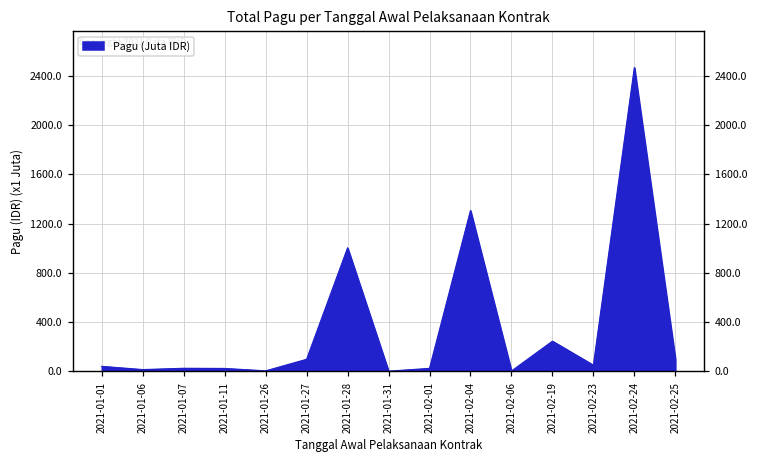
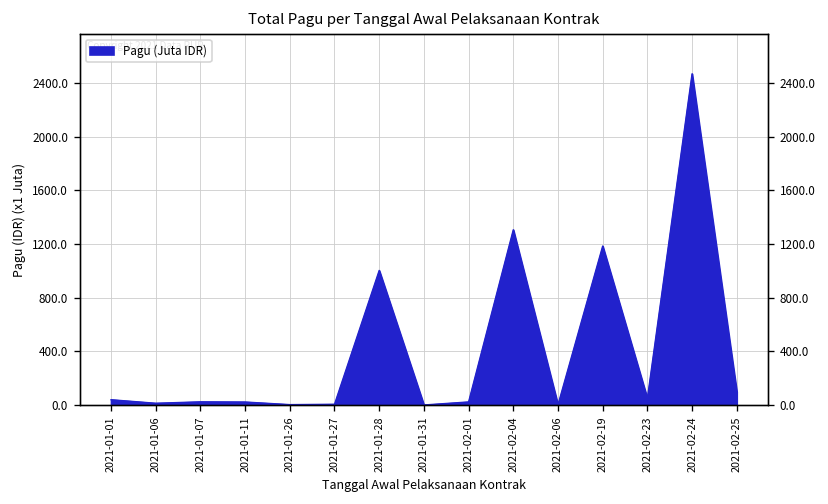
  {
    "2021-01-01": 40,
    "2021-01-06": 10,
    "2021-01-07": 20,
    "2021-01-11": 20,
    "2021-01-26": 0,
-   "2021-01-27": 100,
+   "2021-01-27": 10,
    "2021-01-28": 1000,
    "2021-01-31": 0,
    "2021-02-01": 20,
    "2021-02-04": 1310,
    "2021-02-06": 0,
-   "2021-02-19": 250,
+   "2021-02-19": 1180,
    "2021-02-23": 50,
    "2021-02-24": 2470,
    "2021-02-25": 100
  }
